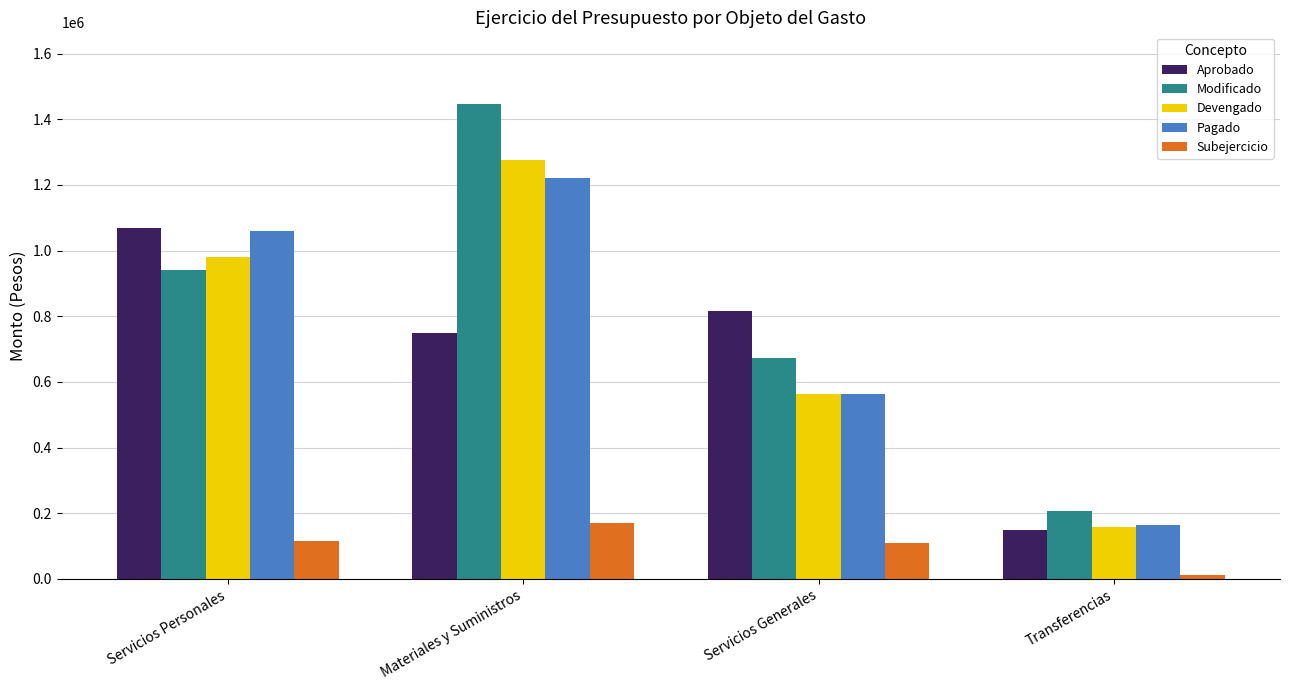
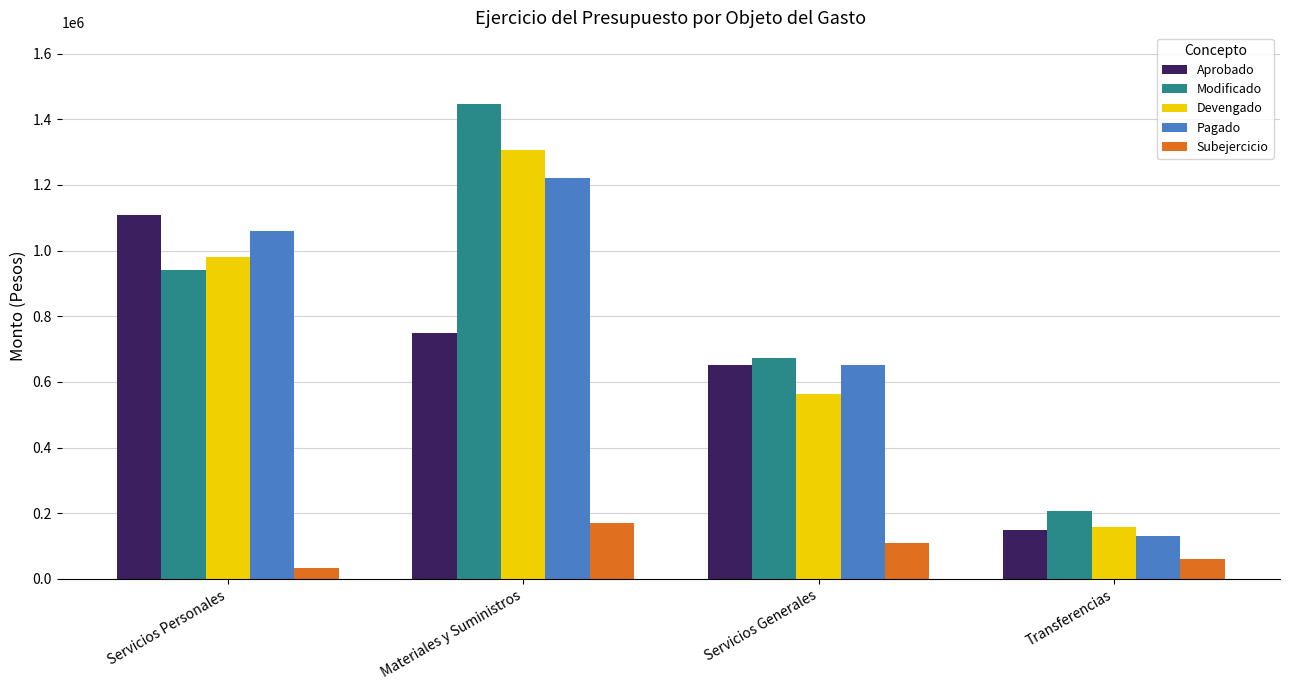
  {
    "Aprobado": {
-     "Servicios Personales": 1070000,
+     "Servicios Personales": 1110000,
      "Materiales y Suministros": 750000,
-     "Servicios Generales": 820000,
+     "Servicios Generales": 650000,
      "Transferencias": 150000
    },
    "Modificado": {
      "Servicios Personales": 940000,
      "Materiales y Suministros": 1450000,
      "Servicios Generales": 670000,
      "Transferencias": 210000
    },
    "Devengado": {
      "Servicios Personales": 980000,
-     "Materiales y Suministros": 1280000,
+     "Materiales y Suministros": 1310000,
      "Servicios Generales": 560000,
      "Transferencias": 160000
    },
    "Pagado": {
      "Servicios Personales": 1060000,
      "Materiales y Suministros": 1220000,
-     "Servicios Generales": 560000,
-     "Transferencias": 160000
+     "Servicios Generales": 650000,
+     "Transferencias": 130000
    },
    "Subejercicio": {
-     "Servicios Personales": 120000,
+     "Servicios Personales": 30000,
      "Materiales y Suministros": 170000,
      "Servicios Generales": 110000,
-     "Transferencias": 10000
+     "Transferencias": 60000
    }
  }
